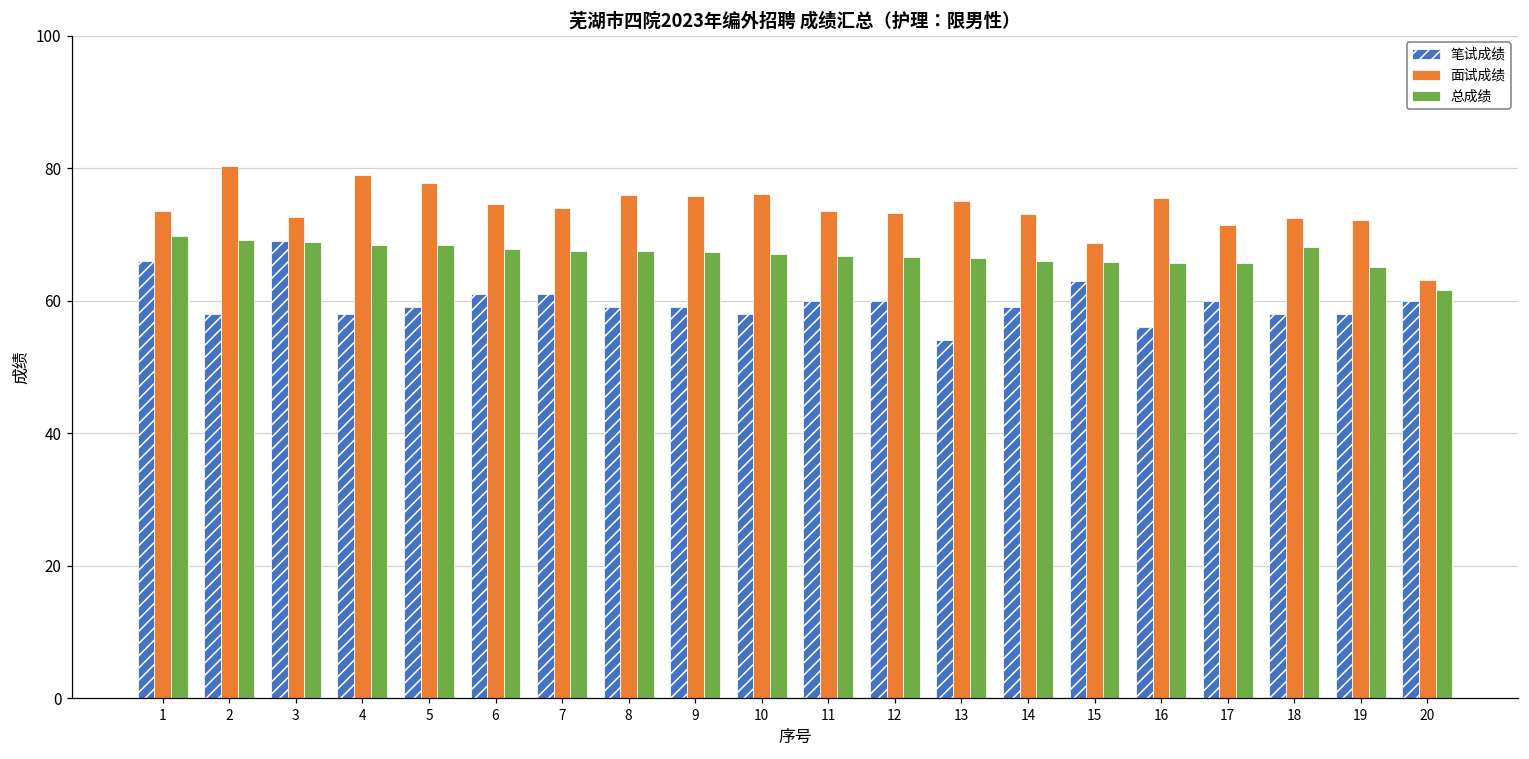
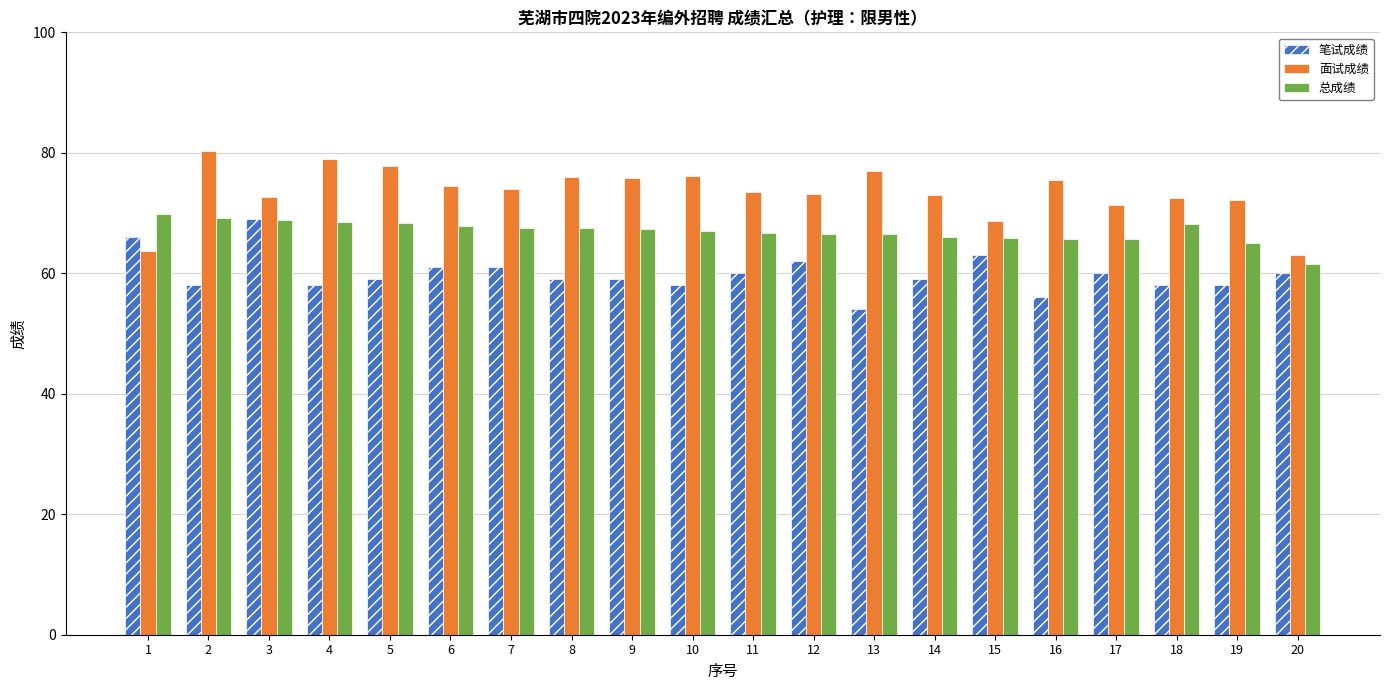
  {
    "笔试成绩": {
      "1": 66,
      "2": 58,
      "3": 69,
      "4": 58,
      "5": 59,
      "6": 61,
      "7": 61,
      "8": 59,
      "9": 59,
      "10": 58,
      "11": 60,
-     "12": 60,
+     "12": 62,
      "13": 54,
      "14": 59,
      "15": 63,
      "16": 56,
      "17": 60,
      "18": 58,
      "19": 58,
      "20": 60
    },
    "面试成绩": {
-     "1": 74,
+     "1": 64,
      "2": 80,
      "3": 73,
      "4": 79,
      "5": 78,
      "6": 75,
      "7": 74,
      "8": 76,
      "9": 76,
      "10": 76,
      "11": 74,
      "12": 73,
-     "13": 75,
+     "13": 77,
      "14": 73,
      "15": 69,
      "16": 76,
      "17": 71,
      "18": 73,
      "19": 72,
      "20": 63
    },
    "总成绩": {
      "1": 70,
      "2": 69,
      "3": 69,
      "4": 68,
      "5": 68,
      "6": 68,
      "7": 68,
      "8": 67,
      "9": 67,
      "10": 67,
      "11": 67,
      "12": 67,
      "13": 67,
      "14": 66,
      "15": 66,
      "16": 66,
      "17": 66,
      "18": 68,
      "19": 65,
      "20": 62
    }
  }
